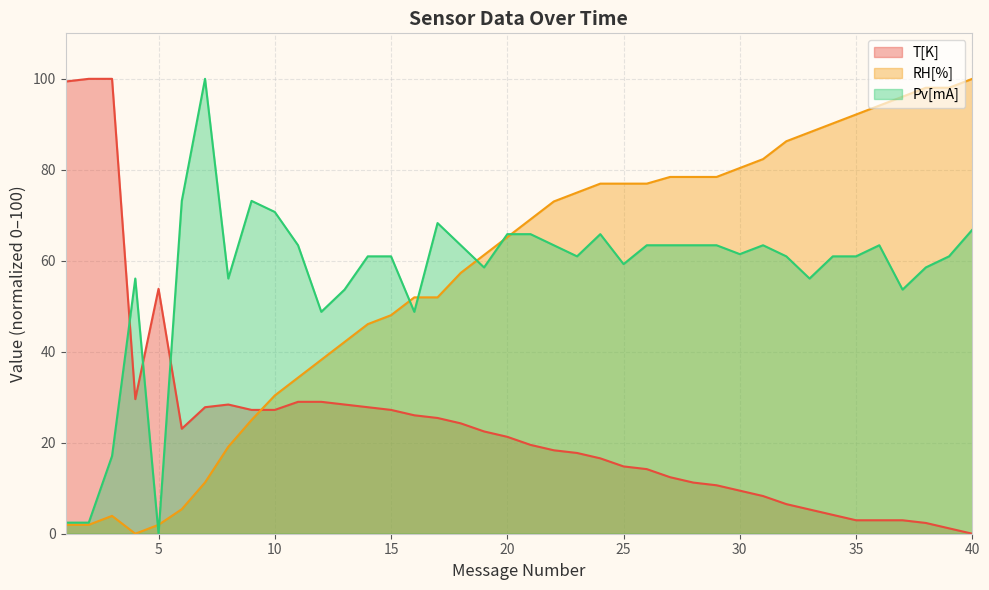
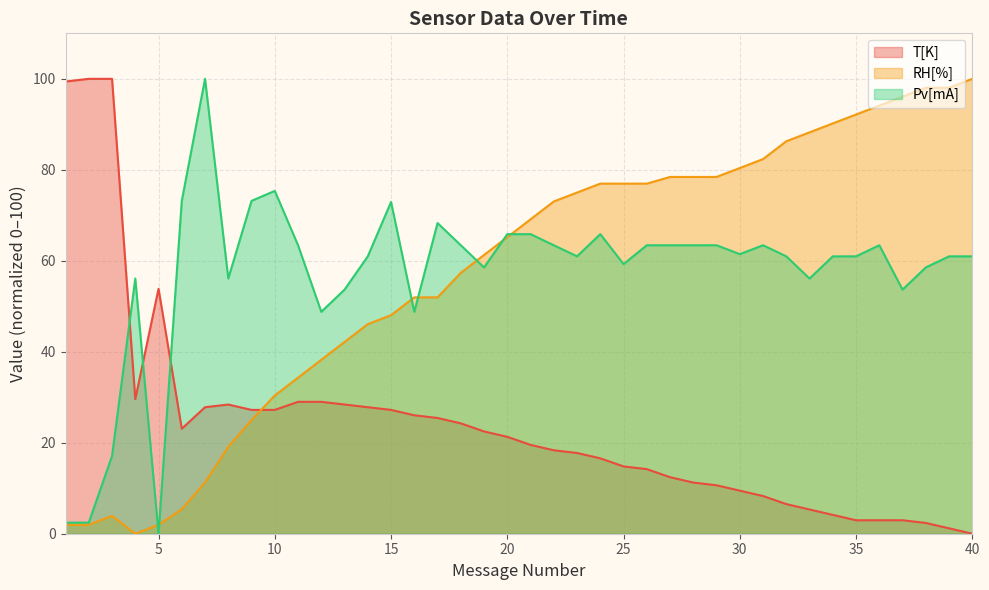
  {
    "Pv[mA]": {
      "5": 0,
-     "10": 71,
-     "15": 61,
+     "10": 75,
+     "15": 73,
      "20": 66,
      "25": 59,
      "30": 61,
      "35": 61,
-     "40": 67
+     "40": 61
    }
  }
